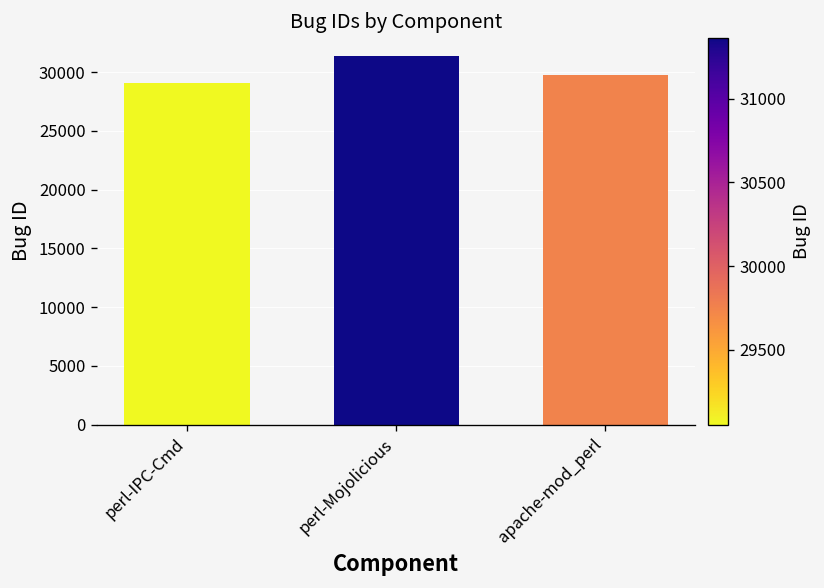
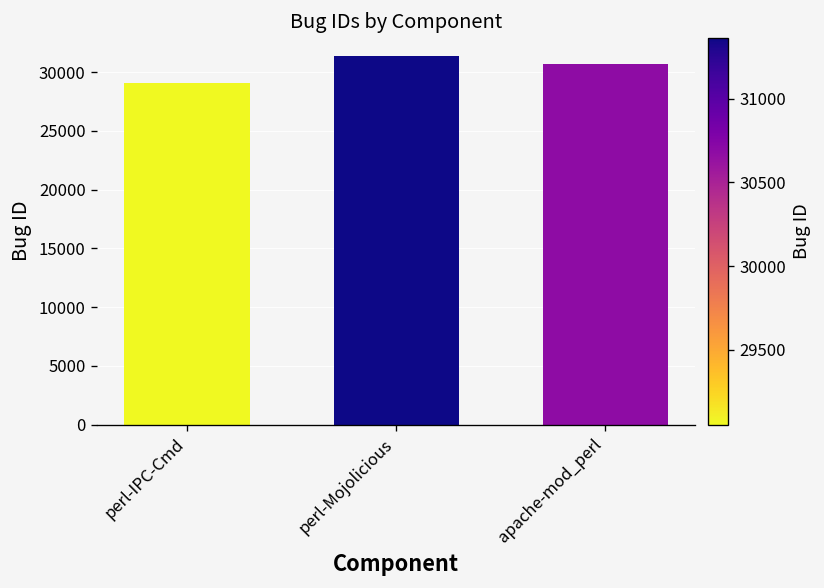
  {
    "perl-IPC-Cmd": 29000,
    "perl-Mojolicious": 31000,
-   "apache-mod_perl": 30000
+   "apache-mod_perl": 31000
  }
